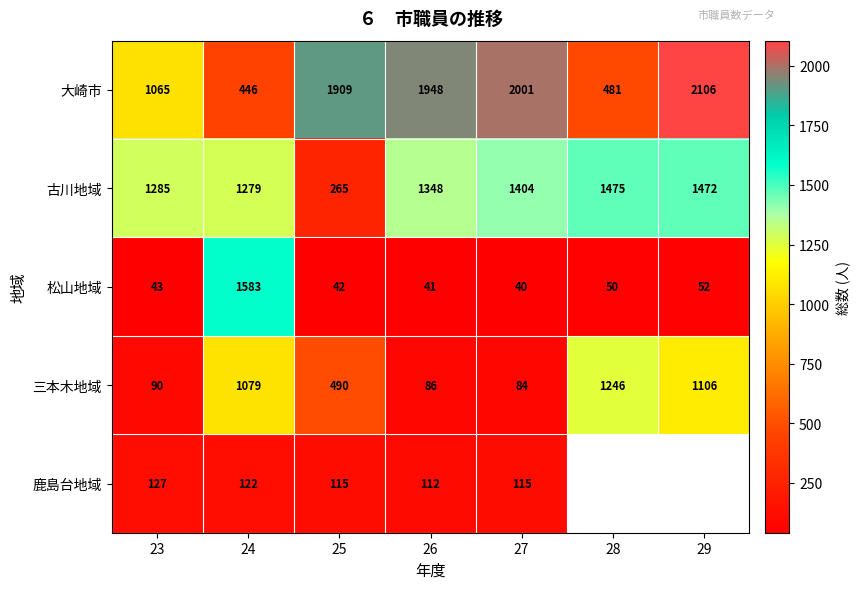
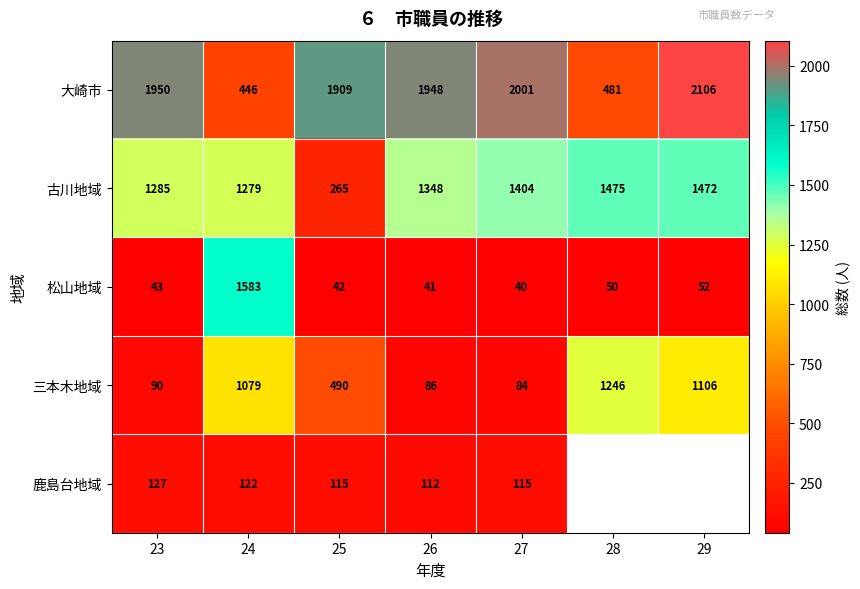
  {
    "大崎市": {
-     "23": 1065,
+     "23": 1950,
      "24": 446,
      "25": 1909,
      "26": 1948,
      "27": 2001,
      "28": 481,
      "29": 2106
    },
    "古川地域": {
      "23": 1285,
      "24": 1279,
      "25": 265,
      "26": 1348,
      "27": 1404,
      "28": 1475,
      "29": 1472
    },
    "松山地域": {
      "23": 43,
      "24": 1583,
      "25": 42,
      "26": 41,
      "27": 40,
      "28": 50,
      "29": 52
    },
    "三本木地域": {
      "23": 90,
      "24": 1079,
      "25": 490,
      "26": 86,
      "27": 84,
      "28": 1246,
      "29": 1106
    },
    "鹿島台地域": {
      "23": 127,
      "24": 122,
      "25": 115,
      "26": 112,
      "27": 115
    }
  }
